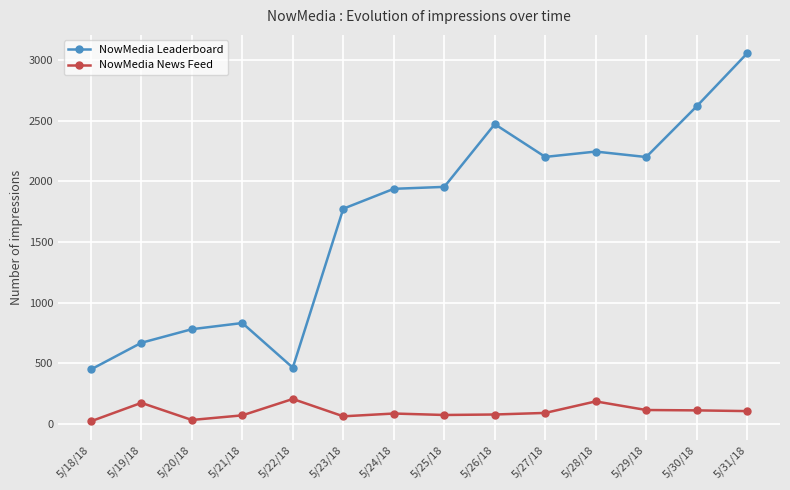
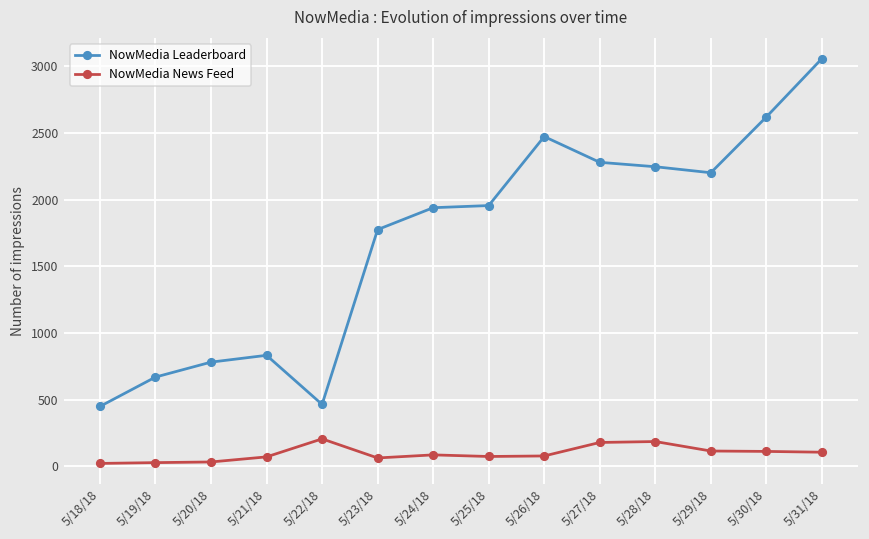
  {
    "NowMedia Leaderboard": {
      "5/18/18": 450,
      "5/19/18": 670,
      "5/20/18": 780,
      "5/21/18": 830,
      "5/22/18": 470,
      "5/23/18": 1780,
      "5/24/18": 1940,
      "5/25/18": 1960,
      "5/26/18": 2470,
-     "5/27/18": 2200,
+     "5/27/18": 2280,
      "5/28/18": 2250,
      "5/29/18": 2200,
      "5/30/18": 2620,
      "5/31/18": 3060
    },
    "NowMedia News Feed": {
      "5/18/18": 20,
-     "5/19/18": 180,
+     "5/19/18": 30,
      "5/20/18": 30,
      "5/21/18": 70,
      "5/22/18": 210,
      "5/23/18": 60,
      "5/24/18": 90,
      "5/25/18": 80,
      "5/26/18": 80,
-     "5/27/18": 90,
+     "5/27/18": 180,
      "5/28/18": 190,
      "5/29/18": 120,
      "5/30/18": 110,
      "5/31/18": 110
    }
  }
